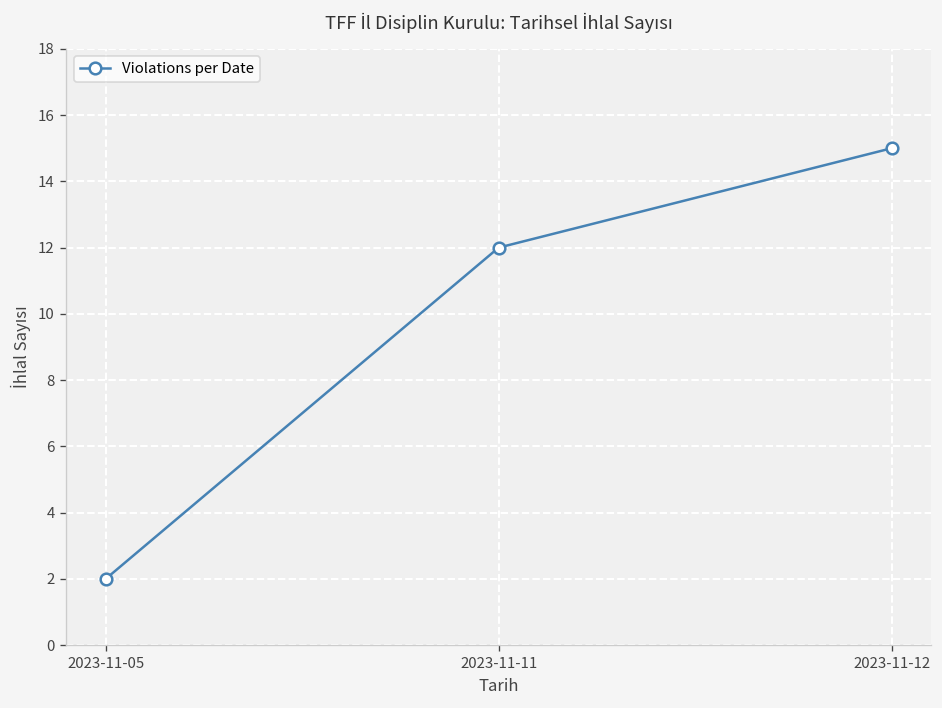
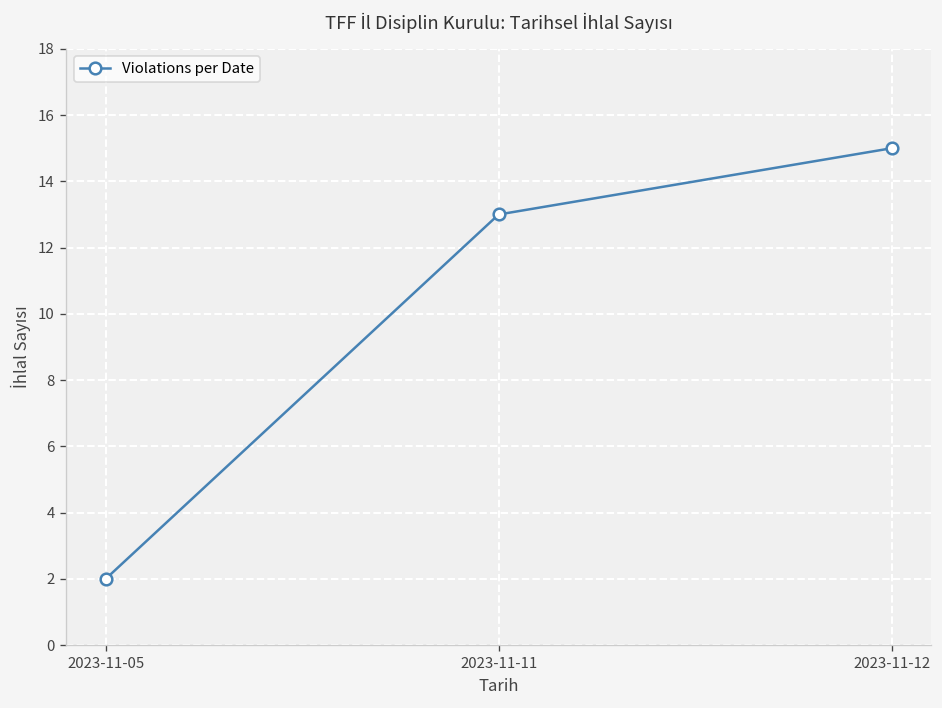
  {
    "2023-11-05": 2,
-   "2023-11-11": 12,
+   "2023-11-11": 13,
    "2023-11-12": 15
  }
